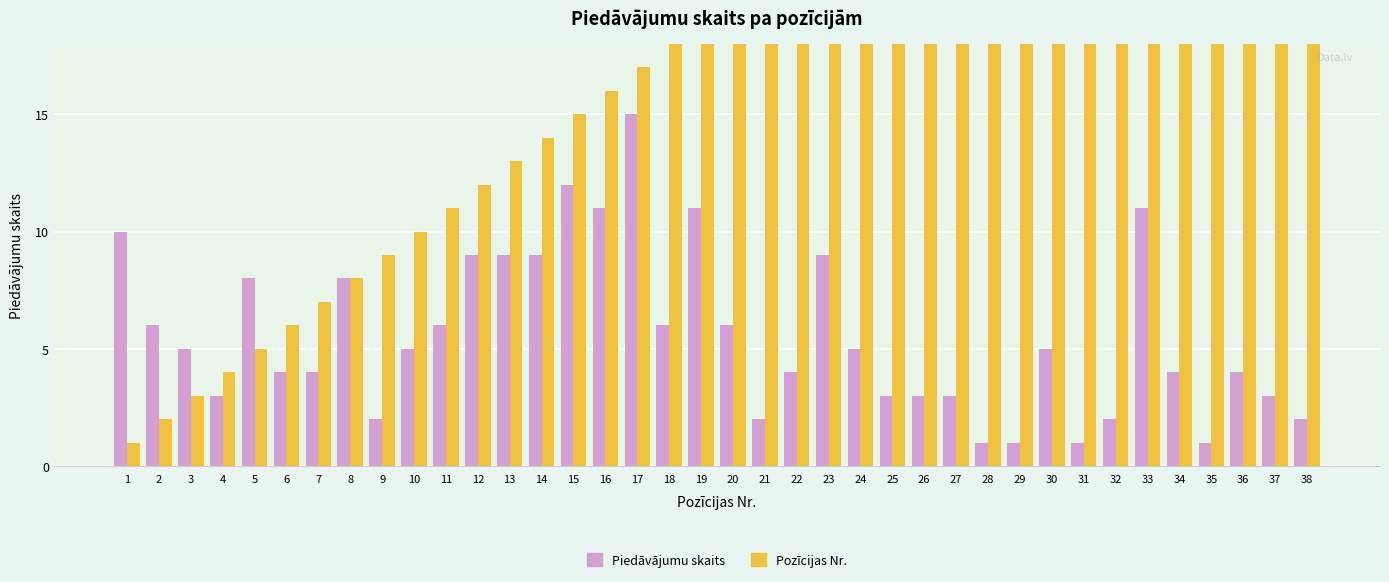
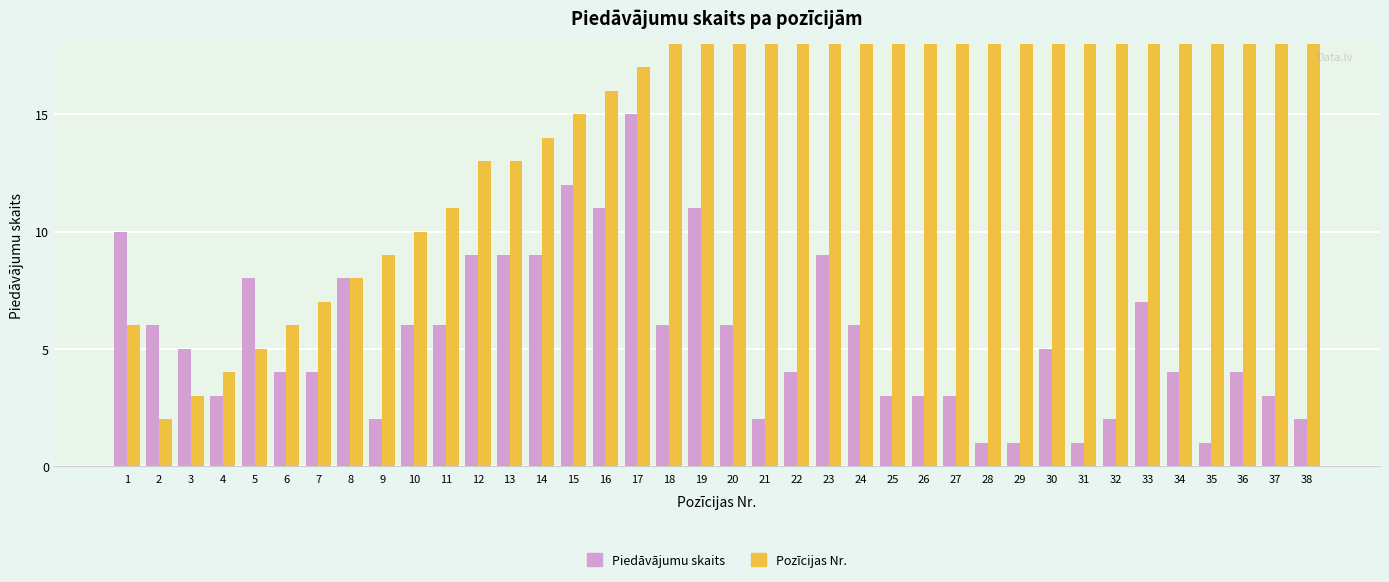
  {
    "Piedāvājumu skaits": {
      "1": 10,
      "2": 6,
      "3": 5,
      "4": 3,
      "5": 8,
      "6": 4,
      "7": 4,
      "8": 8,
      "9": 2,
-     "10": 5,
+     "10": 6,
      "11": 6,
      "12": 9,
      "13": 9,
      "14": 9,
      "15": 12,
      "16": 11,
      "17": 15,
      "18": 6,
      "19": 11,
      "20": 6,
      "21": 2,
      "22": 4,
      "23": 9,
-     "24": 5,
+     "24": 6,
      "25": 3,
      "26": 3,
      "27": 3,
      "28": 1,
      "29": 1,
      "30": 5,
      "31": 1,
      "32": 2,
-     "33": 11,
+     "33": 7,
      "34": 4,
      "35": 1,
      "36": 4,
      "37": 3,
      "38": 2
    },
    "Pozīcijas Nr.": {
-     "1": 1,
+     "1": 6,
      "2": 2,
      "3": 3,
      "4": 4,
      "5": 5,
      "6": 6,
      "7": 7,
      "8": 8,
      "9": 9,
      "10": 10,
      "11": 11,
-     "12": 12,
+     "12": 13,
      "13": 13,
      "14": 14,
      "15": 15,
      "16": 16,
      "17": 17,
      "18": 18
    }
  }
